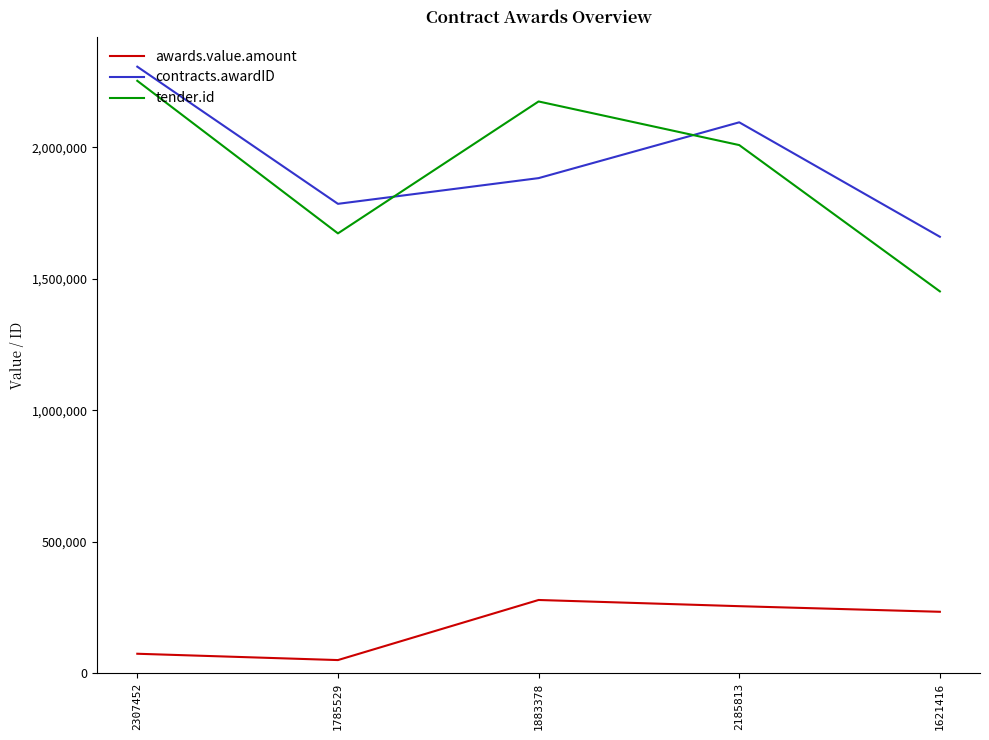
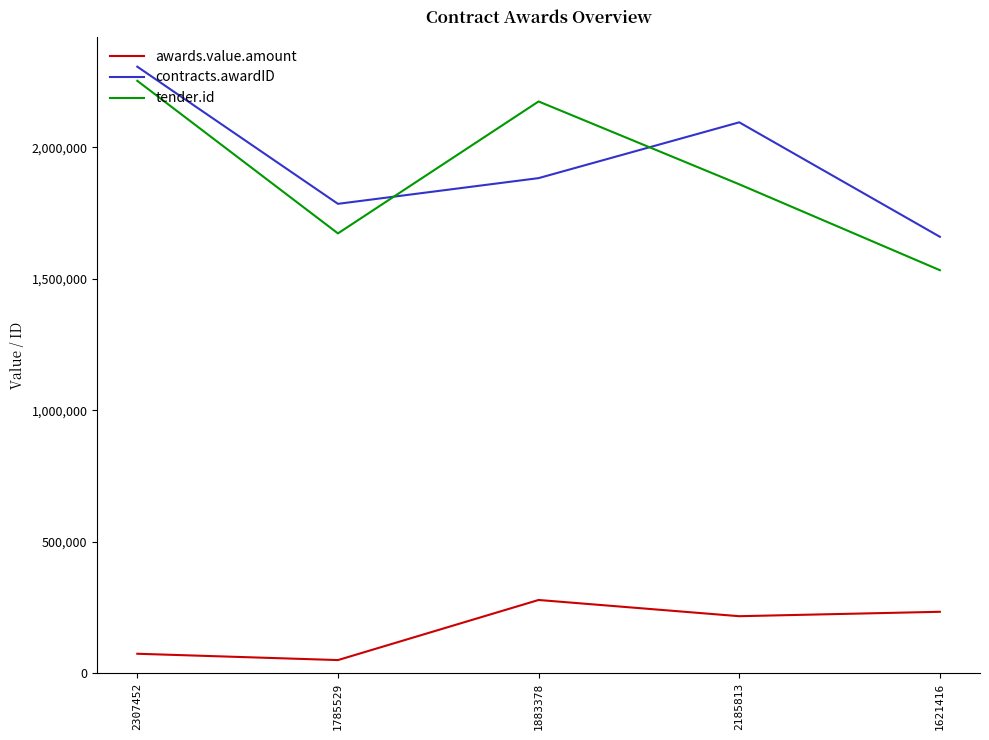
  {
    "awards.value.amount": {
      "2307452": "70,000",
      "1785529": "50,000",
      "1883378": "280,000",
-     "2185813": "250,000",
+     "2185813": "220,000",
      "1621416": "230,000"
    },
    "contracts.awardID": {
      "2307452": "2,310,000",
      "1785529": "1,790,000",
      "1883378": "1,880,000",
      "2185813": "2,100,000",
      "1621416": "1,660,000"
    },
    "tender.id": {
      "2307452": "2,250,000",
      "1785529": "1,670,000",
      "1883378": "2,180,000",
-     "2185813": "2,010,000",
-     "1621416": "1,450,000"
+     "2185813": "1,860,000",
+     "1621416": "1,530,000"
    }
  }
